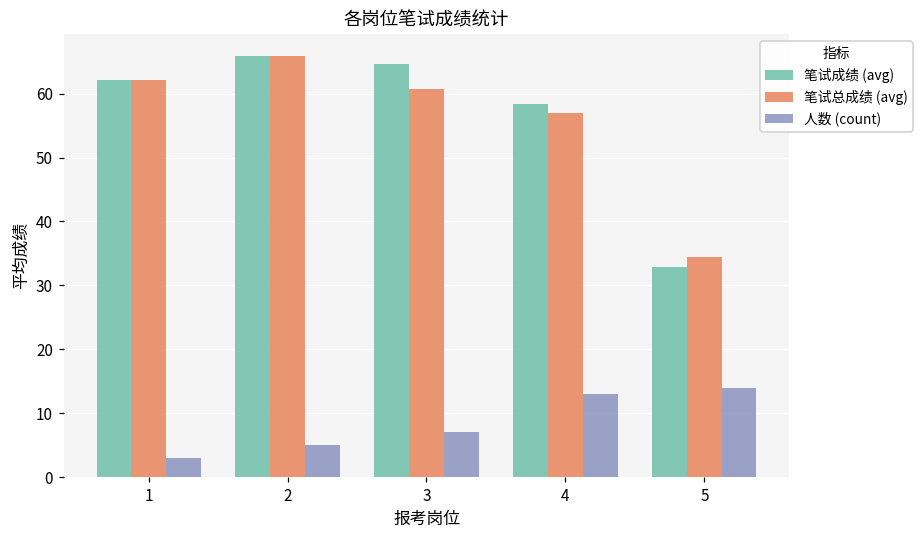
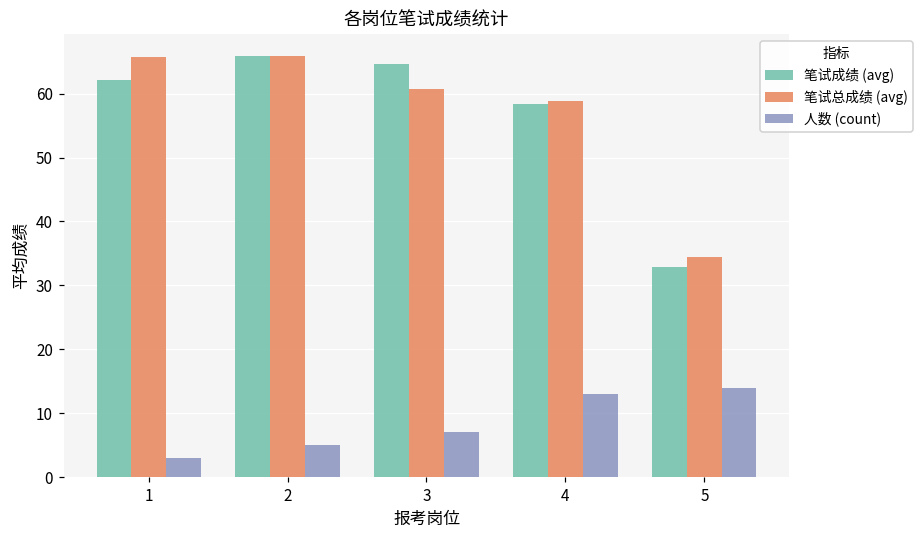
  {
    "笔试总成绩 (avg)": {
-     "1": 62,
+     "1": 66,
      "2": 66,
      "3": 61,
-     "4": 57,
+     "4": 59,
      "5": 34
    }
  }
